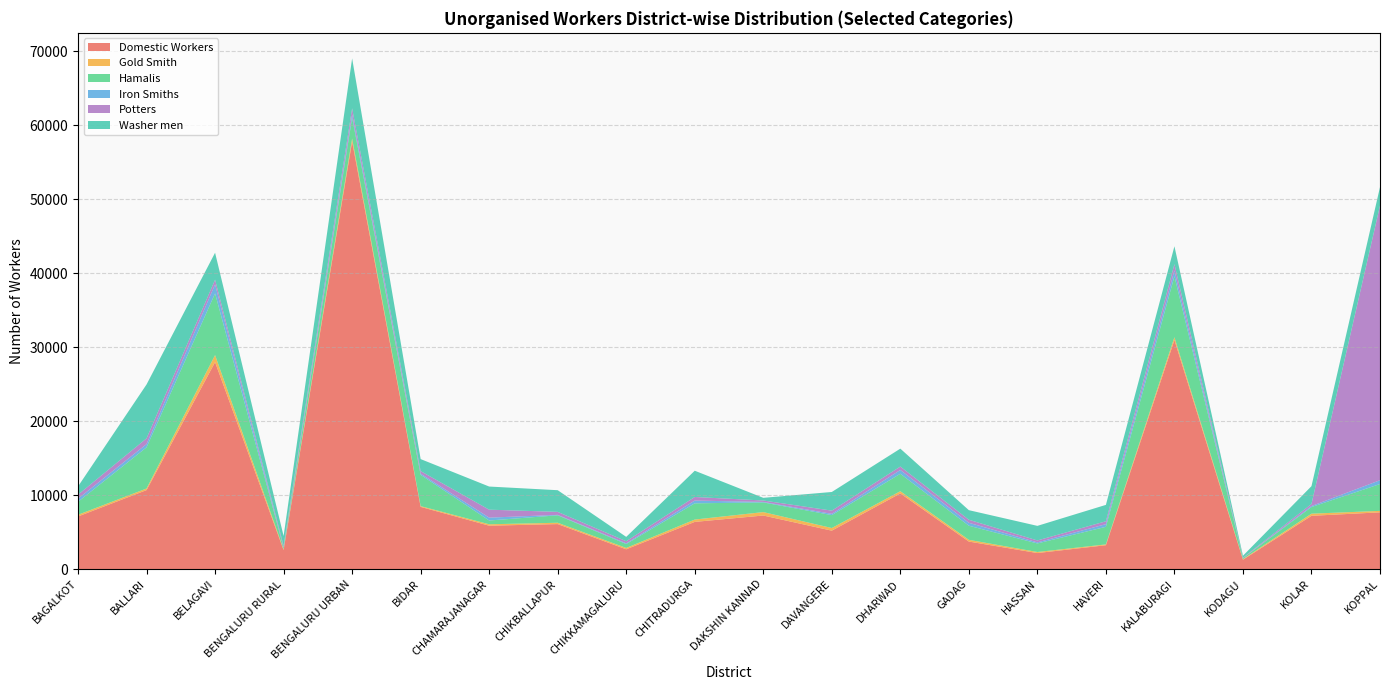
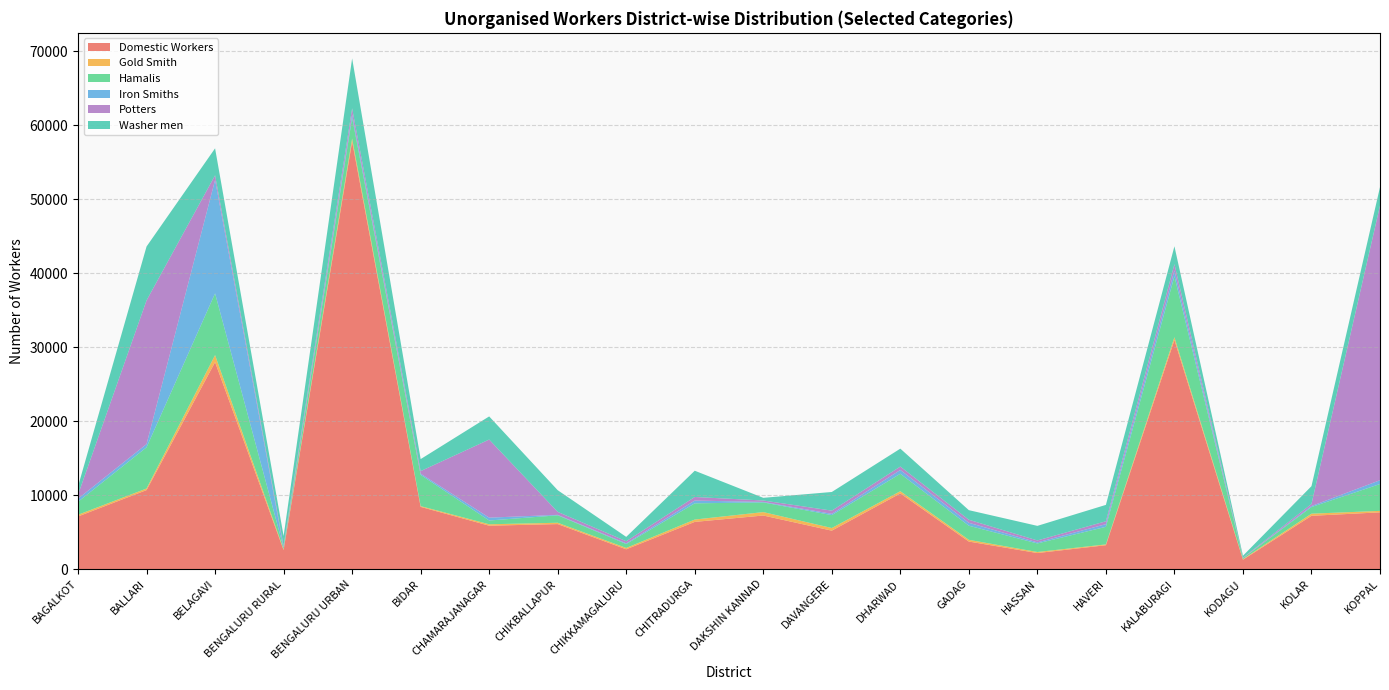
  {
    "Domestic Workers": {
      "BELAGAVI": 28000,
      "BENGALURU URBAN": 58000,
      "DAKSHIN KANNAD": 7000,
      "DAVANGERE": 5000,
      "KALABURAGI": 31000
    },
    "Gold Smith": {
      "BELAGAVI": 1000,
      "BENGALURU URBAN": 0,
      "DAKSHIN KANNAD": 0,
      "DAVANGERE": 0,
      "KALABURAGI": 0
    },
    "Iron Smiths": {
      "BAGALKOT": 0,
      "BALLARI": 0,
-     "BELAGAVI": 1000,
+     "BELAGAVI": 15000,
      "BENGALURU URBAN": 0,
      "CHAMARAJANAGAR": 0,
      "CHITRADURGA": 0,
      "DHARWAD": 1000,
      "GADAG": 0,
      "HAVERI": 0,
      "KALABURAGI": 1000,
      "KOPPAL": 1000
    },
    "Potters": {
      "BAGALKOT": 1000,
-     "BALLARI": 1000,
+     "BALLARI": 19000,
      "BELAGAVI": 1000,
      "BENGALURU URBAN": 1000,
      "BIDAR": 0,
-     "CHAMARAJANAGAR": 1000,
+     "CHAMARAJANAGAR": 11000,
      "CHIKBALLAPUR": 0,
      "CHITRADURGA": 0,
      "DAVANGERE": 0,
      "DHARWAD": 0,
      "GADAG": 0,
      "HAVERI": 0,
      "KALABURAGI": 1000,
      "KOPPAL": 37000
    }
  }
